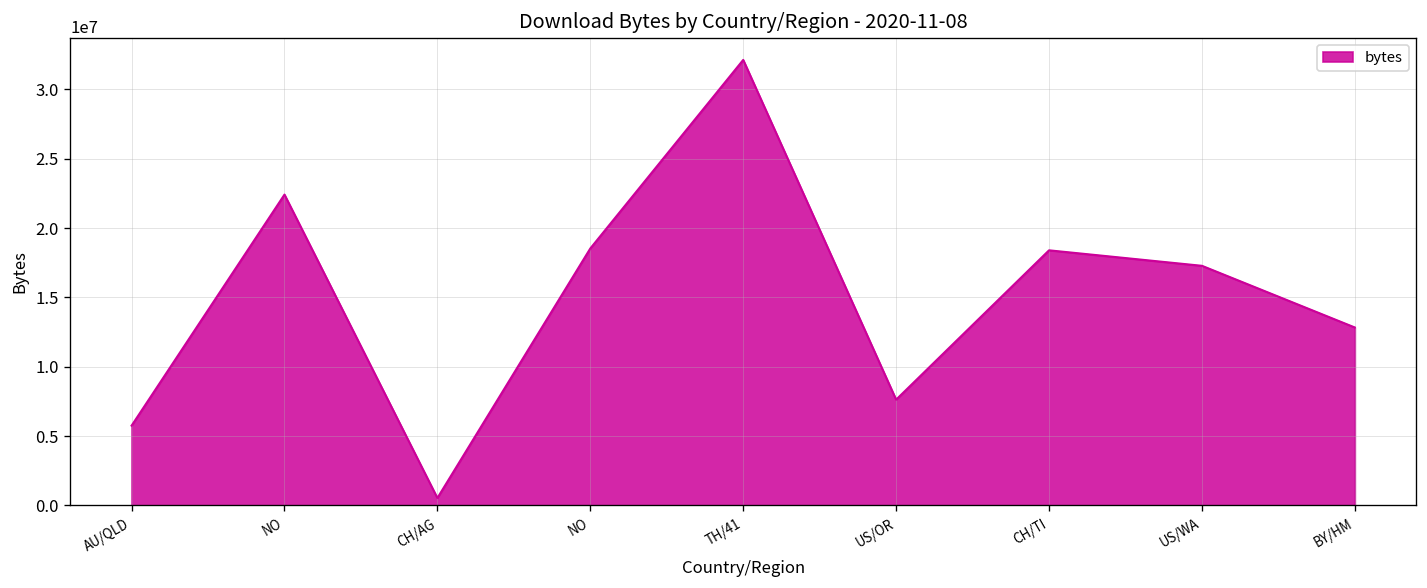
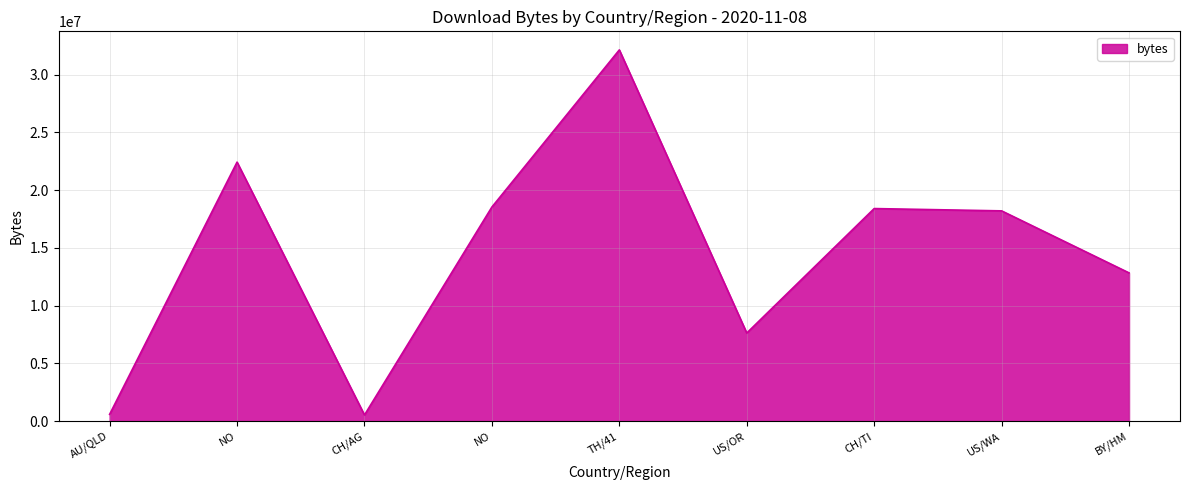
  {
-   "AU/QLD": 5700000,
+   "AU/QLD": 600000,
    "CH/AG": 500000,
    "TH/41": 32100000,
    "US/OR": 7600000,
    "CH/TI": 18400000,
-   "US/WA": 17300000,
+   "US/WA": 18200000,
    "BY/HM": 12800000
  }
